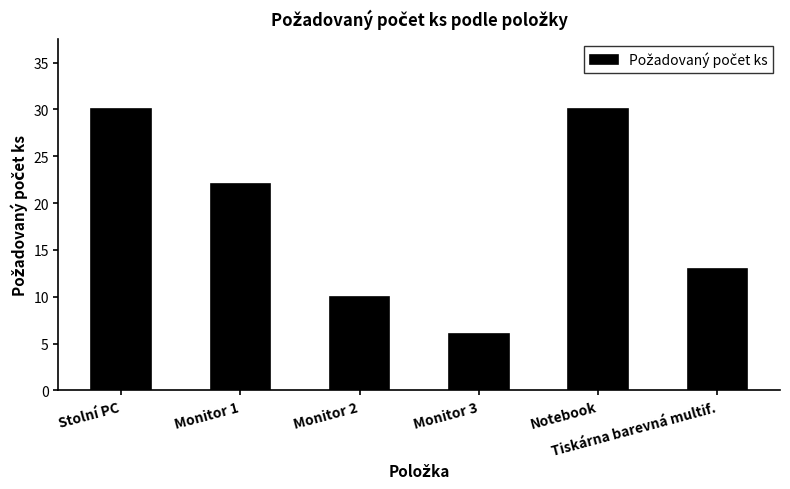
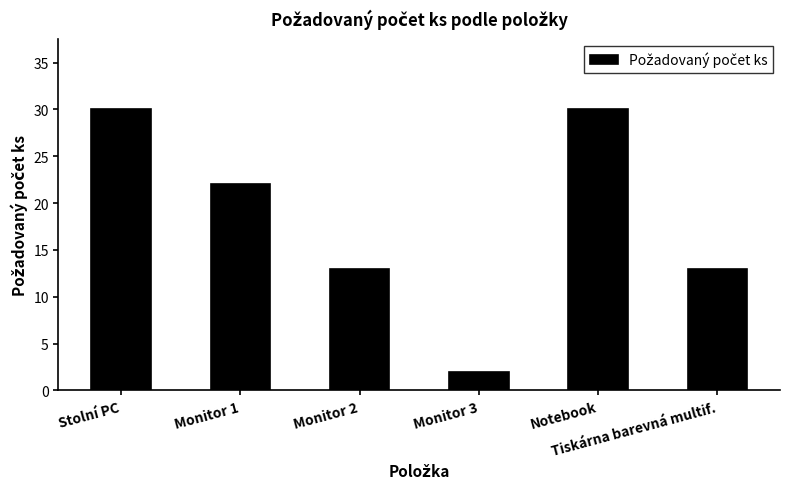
  {
    "Stolní PC": 30,
    "Monitor 1": 22,
-   "Monitor 2": 10,
-   "Monitor 3": 6,
+   "Monitor 2": 13,
+   "Monitor 3": 2,
    "Notebook": 30,
    "Tiskárna barevná multif.": 13
  }
